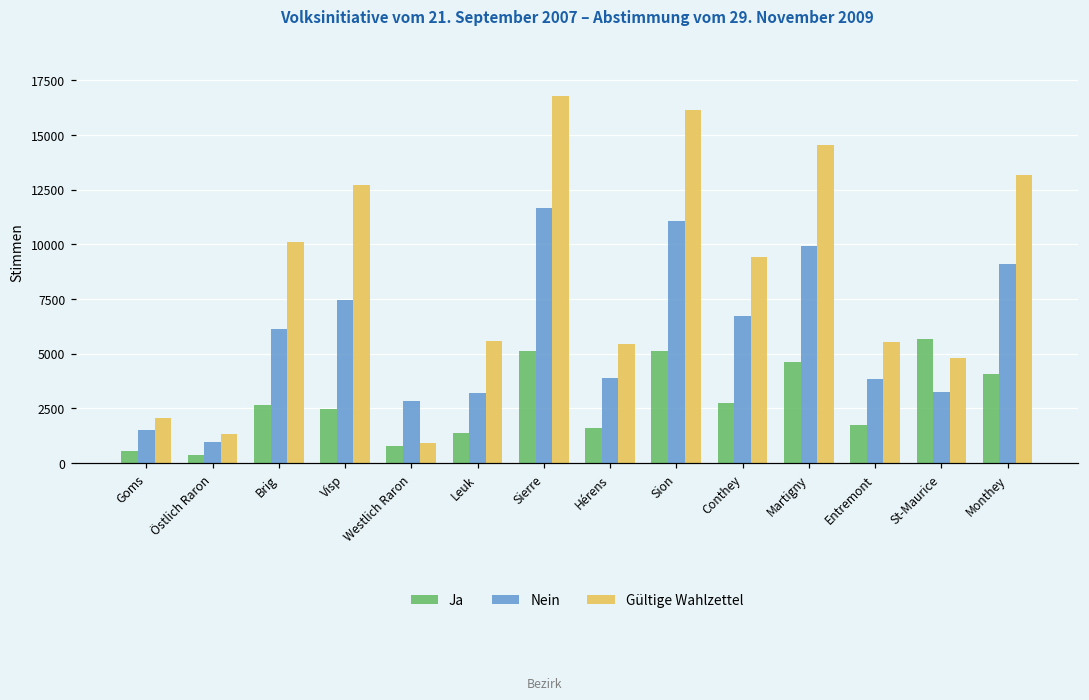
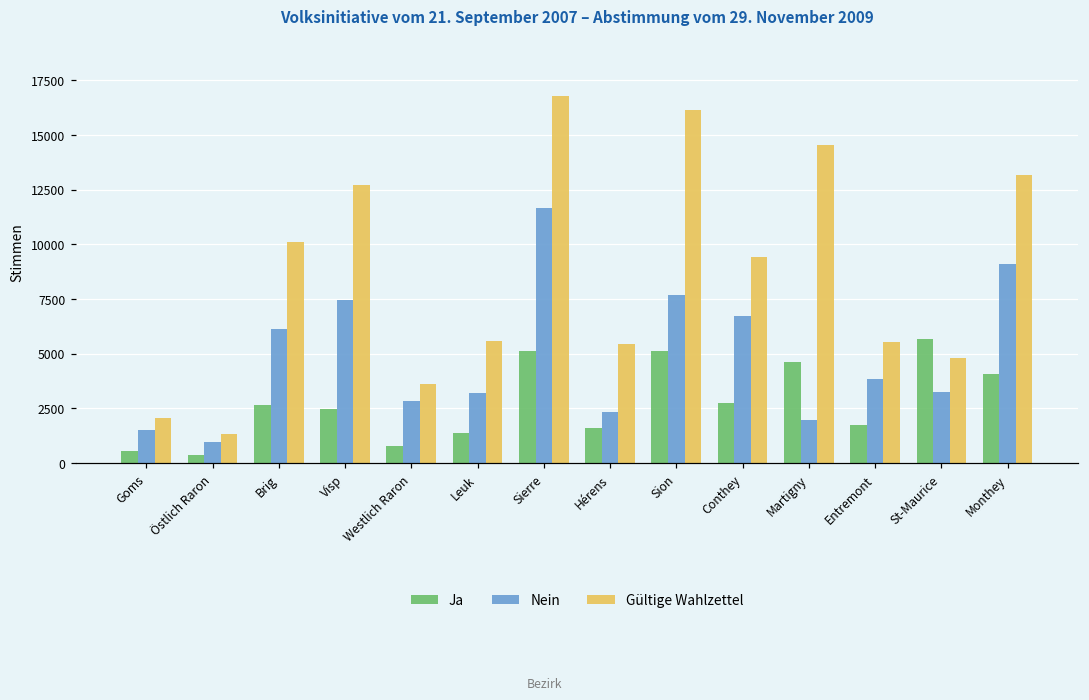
  {
    "Ja": {
      "Goms": 500,
      "Östlich Raron": 400,
      "Brig": 2700,
      "Visp": 2400,
      "Westlich Raron": 800,
      "Leuk": 1400,
      "Sierre": 5100,
      "Hérens": 1600,
      "Sion": 5100,
      "Conthey": 2700,
      "Martigny": 4600,
      "Entremont": 1700,
      "St-Maurice": 5700,
      "Monthey": 4100
    },
    "Nein": {
      "Goms": 1500,
      "Östlich Raron": 1000,
      "Brig": 6100,
      "Visp": 7500,
      "Westlich Raron": 2800,
      "Leuk": 3200,
      "Sierre": 11700,
-     "Hérens": 3900,
-     "Sion": 11100,
+     "Hérens": 2300,
+     "Sion": 7700,
      "Conthey": 6700,
-     "Martigny": 9900,
+     "Martigny": 1900,
      "Entremont": 3800,
      "St-Maurice": 3300,
      "Monthey": 9100
    },
    "Gültige Wahlzettel": {
      "Goms": 2000,
      "Östlich Raron": 1300,
      "Brig": 10100,
      "Visp": 12700,
-     "Westlich Raron": 900,
+     "Westlich Raron": 3600,
      "Leuk": 5600,
      "Sierre": 16800,
      "Hérens": 5400,
      "Sion": 16200,
      "Conthey": 9400,
      "Martigny": 14500,
      "Entremont": 5500,
      "St-Maurice": 4800,
      "Monthey": 13200
    }
  }
